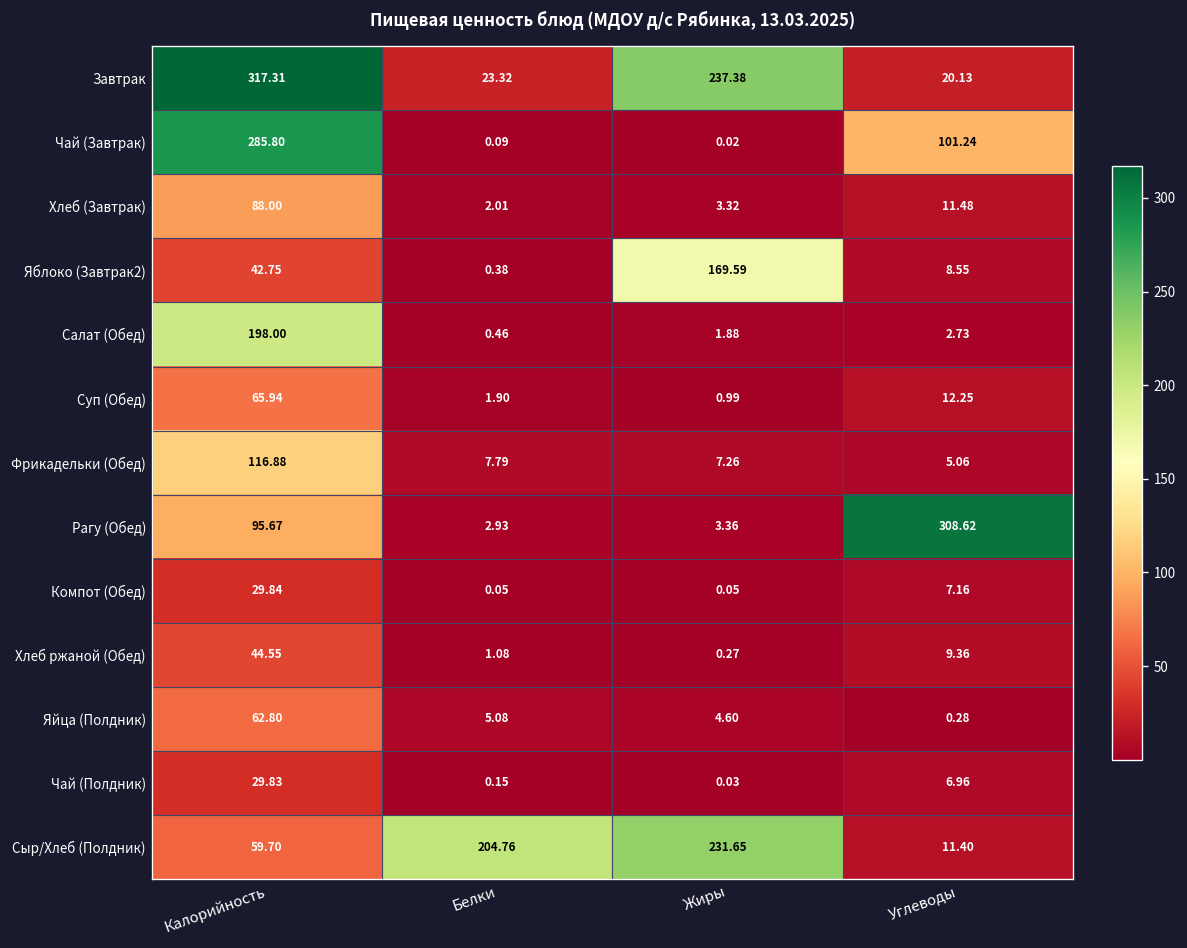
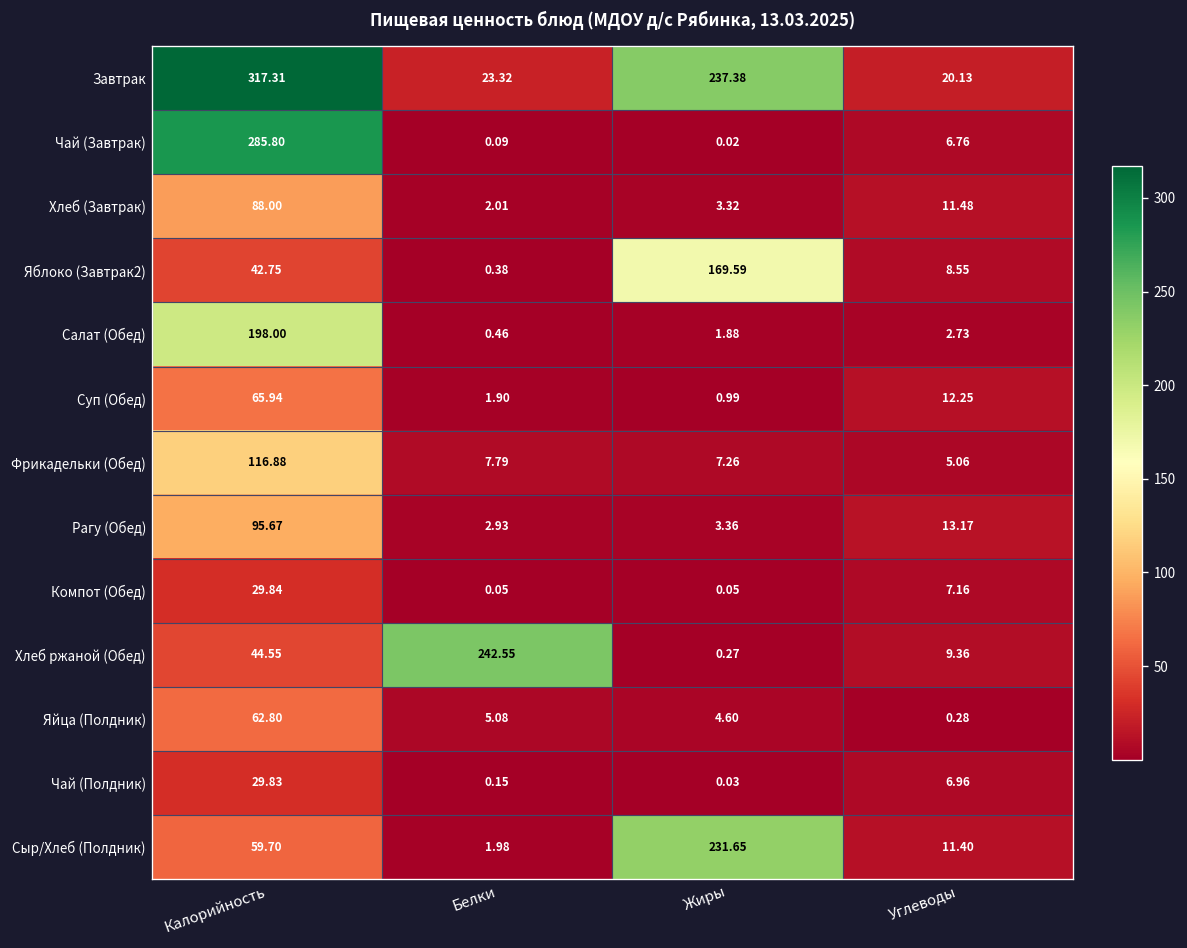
  {
    "Завтрак": {
      "Калорийность": 317.31,
      "Белки": 23.32,
      "Жиры": 237.38,
      "Углеводы": 20.13
    },
    "Чай (Завтрак)": {
      "Калорийность": 285.80,
      "Белки": 0.09,
      "Жиры": 0.02,
-     "Углеводы": 101.24
+     "Углеводы": 6.76
    },
    "Хлеб (Завтрак)": {
      "Калорийность": 88.00,
      "Белки": 2.01,
      "Жиры": 3.32,
      "Углеводы": 11.48
    },
    "Яблоко (Завтрак2)": {
      "Калорийность": 42.75,
      "Белки": 0.38,
      "Жиры": 169.59,
      "Углеводы": 8.55
    },
    "Салат (Обед)": {
      "Калорийность": 198.00,
      "Белки": 0.46,
      "Жиры": 1.88,
      "Углеводы": 2.73
    },
    "Суп (Обед)": {
      "Калорийность": 65.94,
      "Белки": 1.90,
      "Жиры": 0.99,
      "Углеводы": 12.25
    },
    "Фрикадельки (Обед)": {
      "Калорийность": 116.88,
      "Белки": 7.79,
      "Жиры": 7.26,
      "Углеводы": 5.06
    },
    "Рагу (Обед)": {
      "Калорийность": 95.67,
      "Белки": 2.93,
      "Жиры": 3.36,
-     "Углеводы": 308.62
+     "Углеводы": 13.17
    },
    "Компот (Обед)": {
      "Калорийность": 29.84,
      "Белки": 0.05,
      "Жиры": 0.05,
      "Углеводы": 7.16
    },
    "Хлеб ржаной (Обед)": {
      "Калорийность": 44.55,
-     "Белки": 1.08,
+     "Белки": 242.55,
      "Жиры": 0.27,
      "Углеводы": 9.36
    },
    "Яйца (Полдник)": {
      "Калорийность": 62.80,
      "Белки": 5.08,
      "Жиры": 4.60,
      "Углеводы": 0.28
    },
    "Чай (Полдник)": {
      "Калорийность": 29.83,
      "Белки": 0.15,
      "Жиры": 0.03,
      "Углеводы": 6.96
    },
    "Сыр/Хлеб (Полдник)": {
      "Калорийность": 59.70,
-     "Белки": 204.76,
+     "Белки": 1.98,
      "Жиры": 231.65,
      "Углеводы": 11.40
    }
  }
